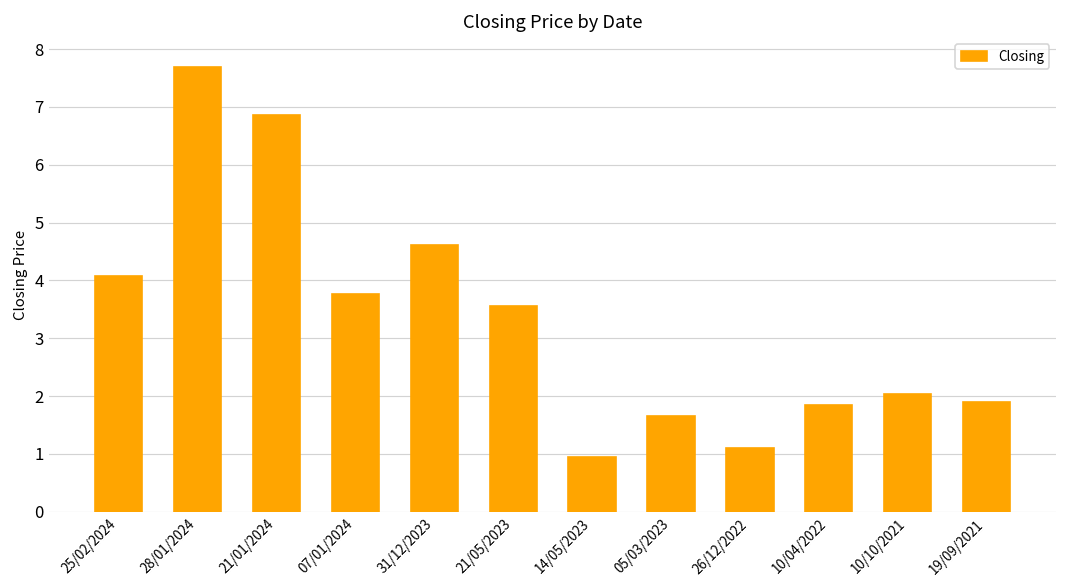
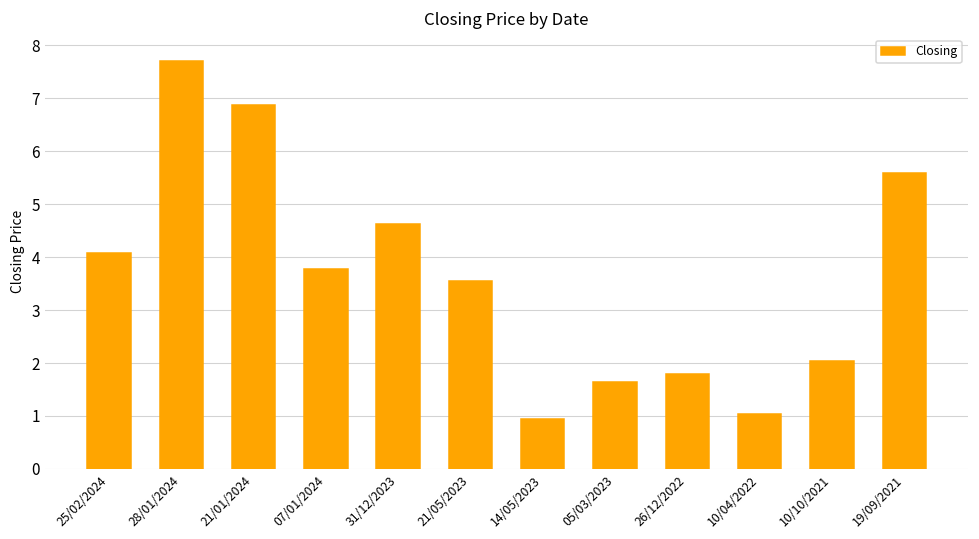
  {
    "25/02/2024": 4.1,
    "28/01/2024": 7.7,
    "21/01/2024": 6.9,
    "07/01/2024": 3.8,
    "31/12/2023": 4.6,
    "21/05/2023": 3.6,
    "14/05/2023": 1.0,
    "05/03/2023": 1.7,
-   "26/12/2022": 1.1,
-   "10/04/2022": 1.8,
+   "26/12/2022": 1.8,
+   "10/04/2022": 1.0,
    "10/10/2021": 2.0,
-   "19/09/2021": 1.9
+   "19/09/2021": 5.6
  }
